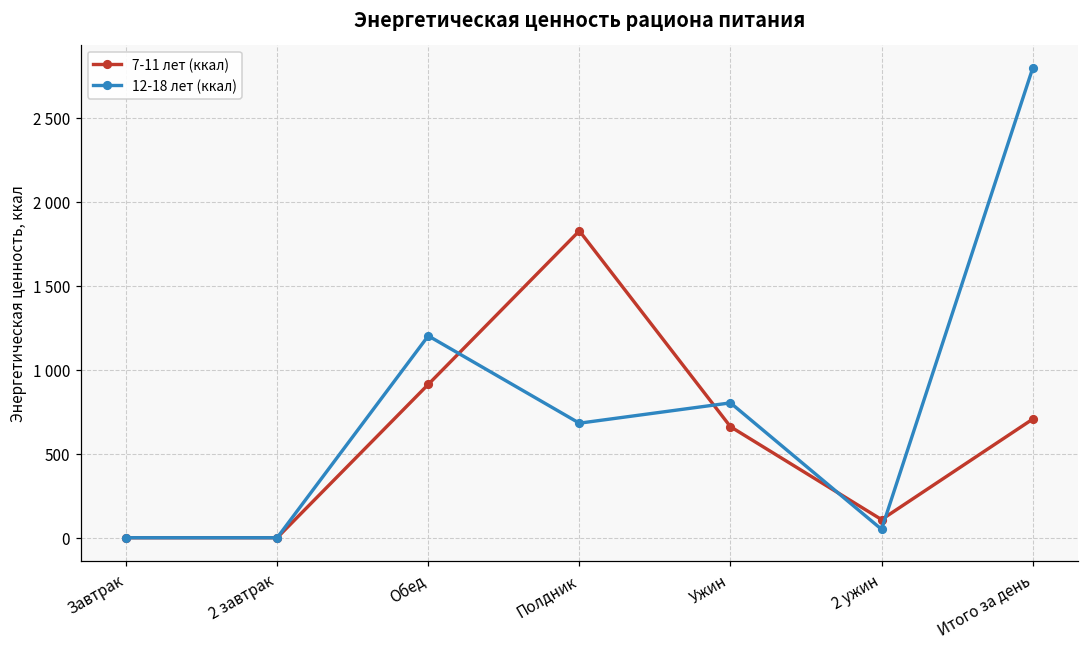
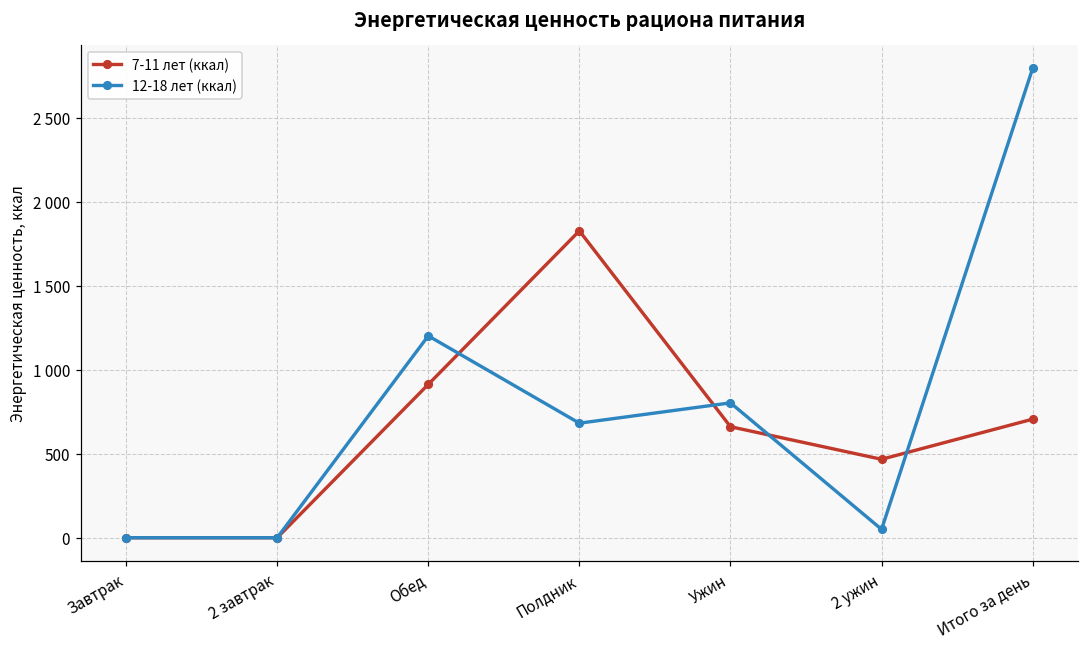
  {
    "7-11 лет (ккал)": {
      "Обед": 910,
      "Полдник": 1830,
      "Ужин": 660,
-     "2 ужин": 110,
+     "2 ужин": 470,
      "Итого за день": 710
    },
    "12-18 лет (ккал)": {
      "Обед": 1200,
      "Полдник": 680,
      "Ужин": 800,
      "2 ужин": 50,
      "Итого за день": 2800
    }
  }
